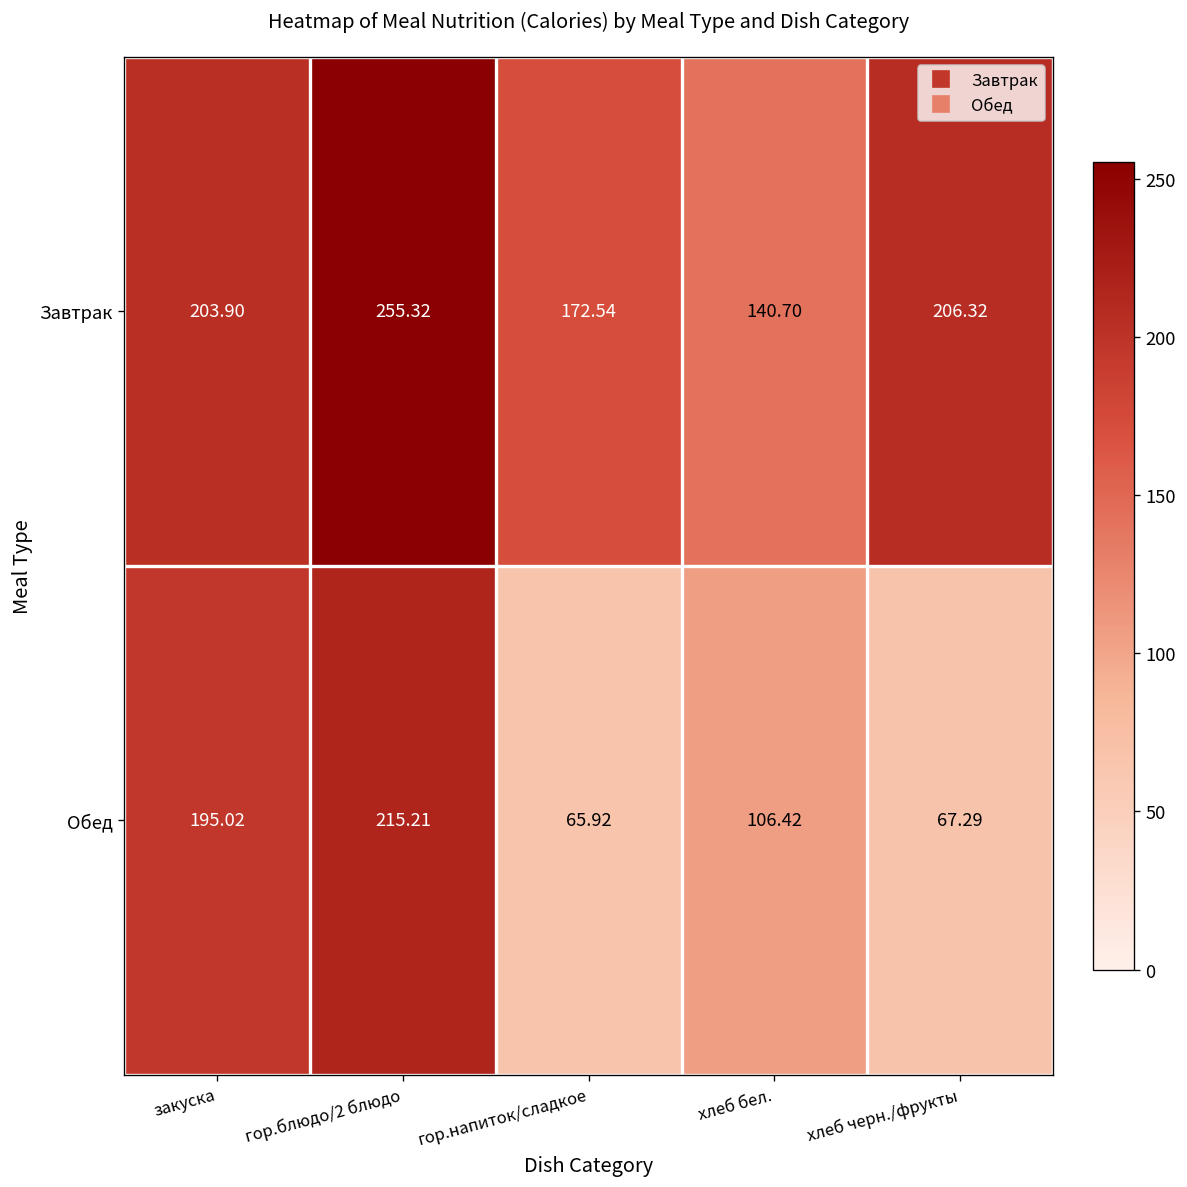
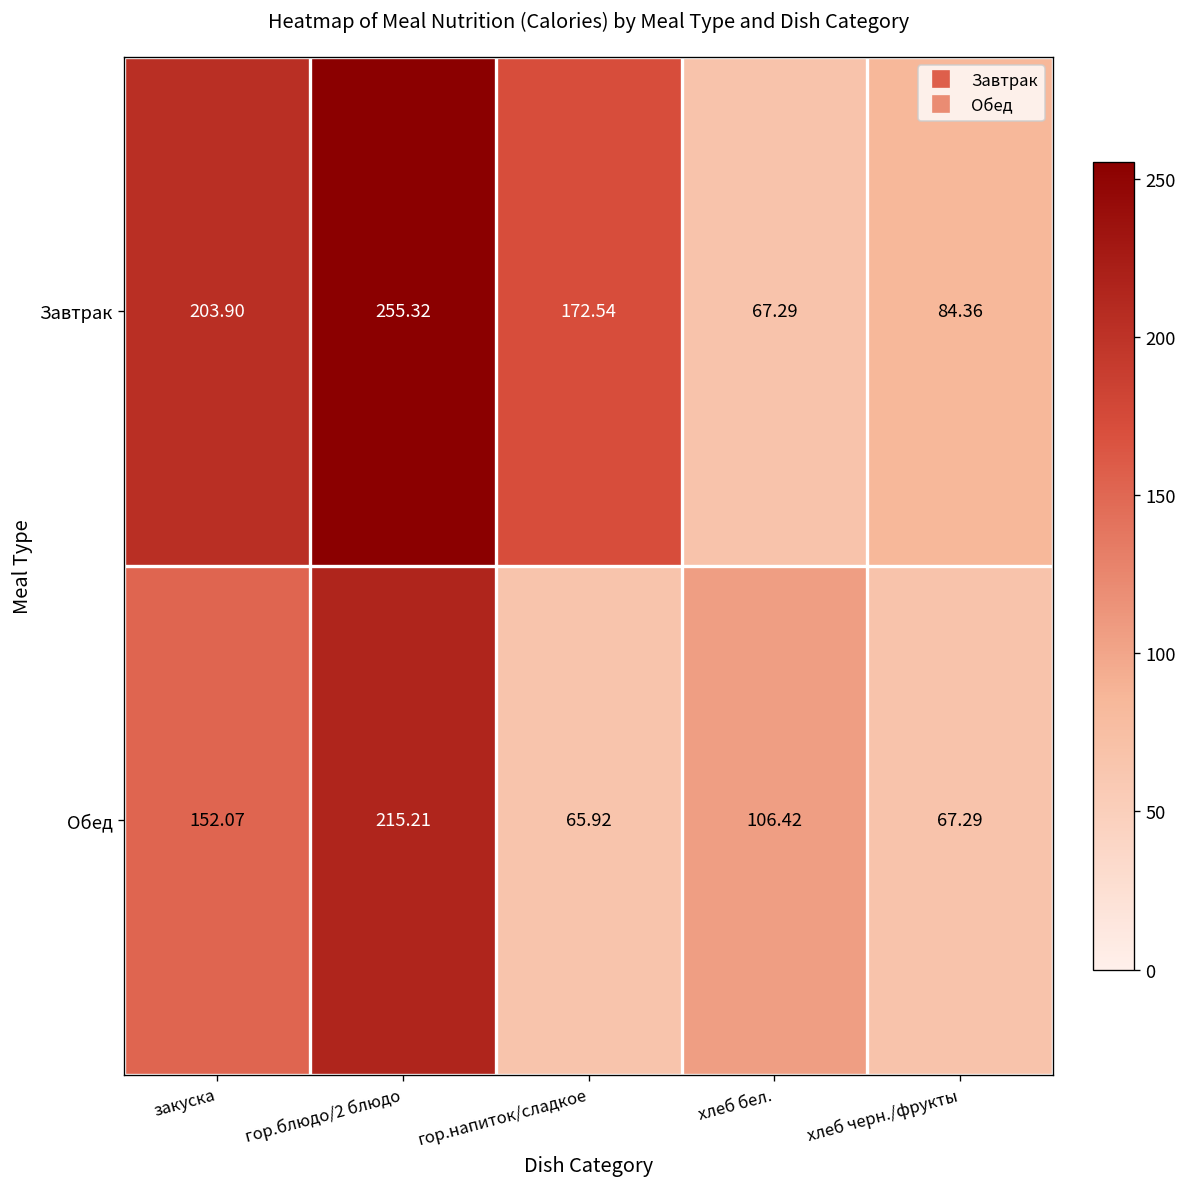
  {
    "Завтрак": {
      "закуска": 203.90,
      "гор.блюдо/2 блюдо": 255.32,
      "гор.напиток/сладкое": 172.54,
-     "хлеб бел.": 140.70,
-     "хлеб черн./фрукты": 206.32
+     "хлеб бел.": 67.29,
+     "хлеб черн./фрукты": 84.36
    },
    "Обед": {
-     "закуска": 195.02,
+     "закуска": 152.07,
      "гор.блюдо/2 блюдо": 215.21,
      "гор.напиток/сладкое": 65.92,
      "хлеб бел.": 106.42,
      "хлеб черн./фрукты": 67.29
    }
  }
